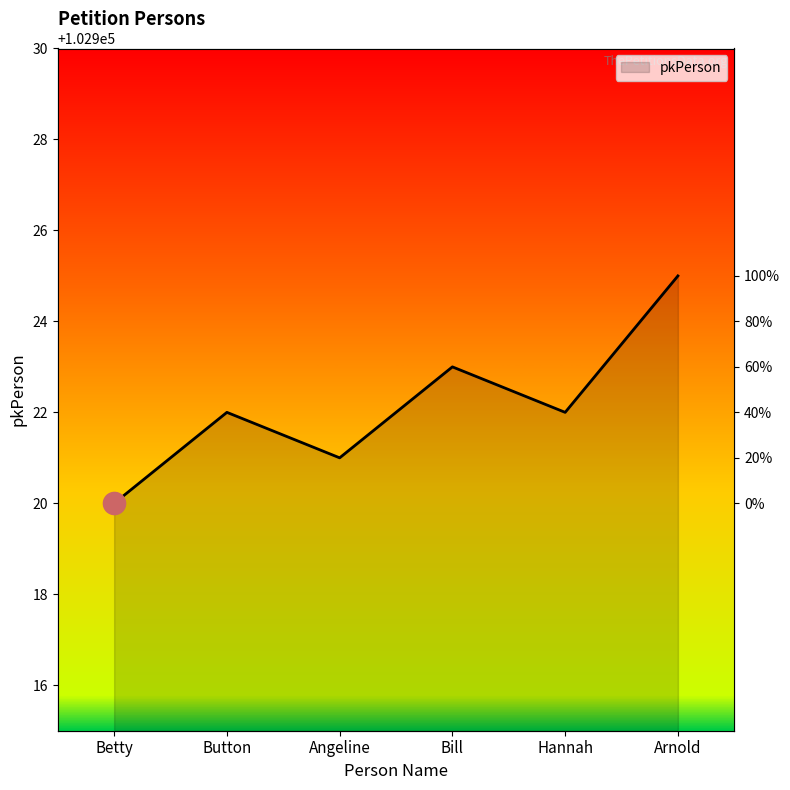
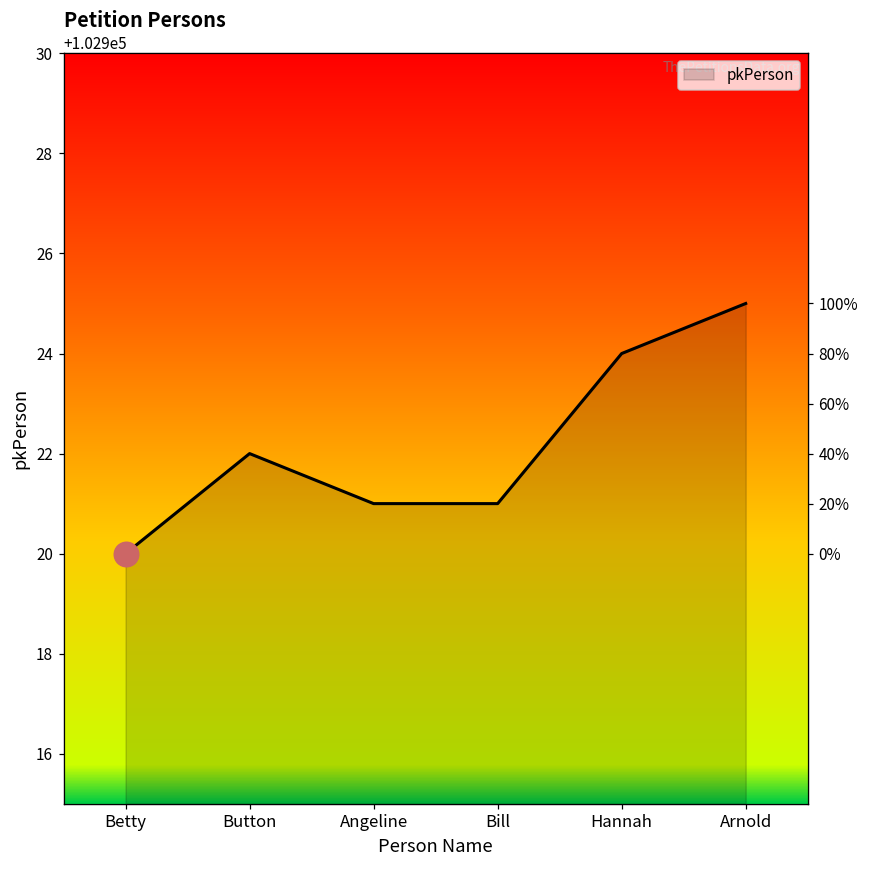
  {
    "pkPerson": {
      "Button": 102922,
      "Angeline": 102921,
-     "Bill": 102923,
-     "Hannah": 102922,
+     "Bill": 102921,
+     "Hannah": 102924,
      "Arnold": 102925
    }
  }
